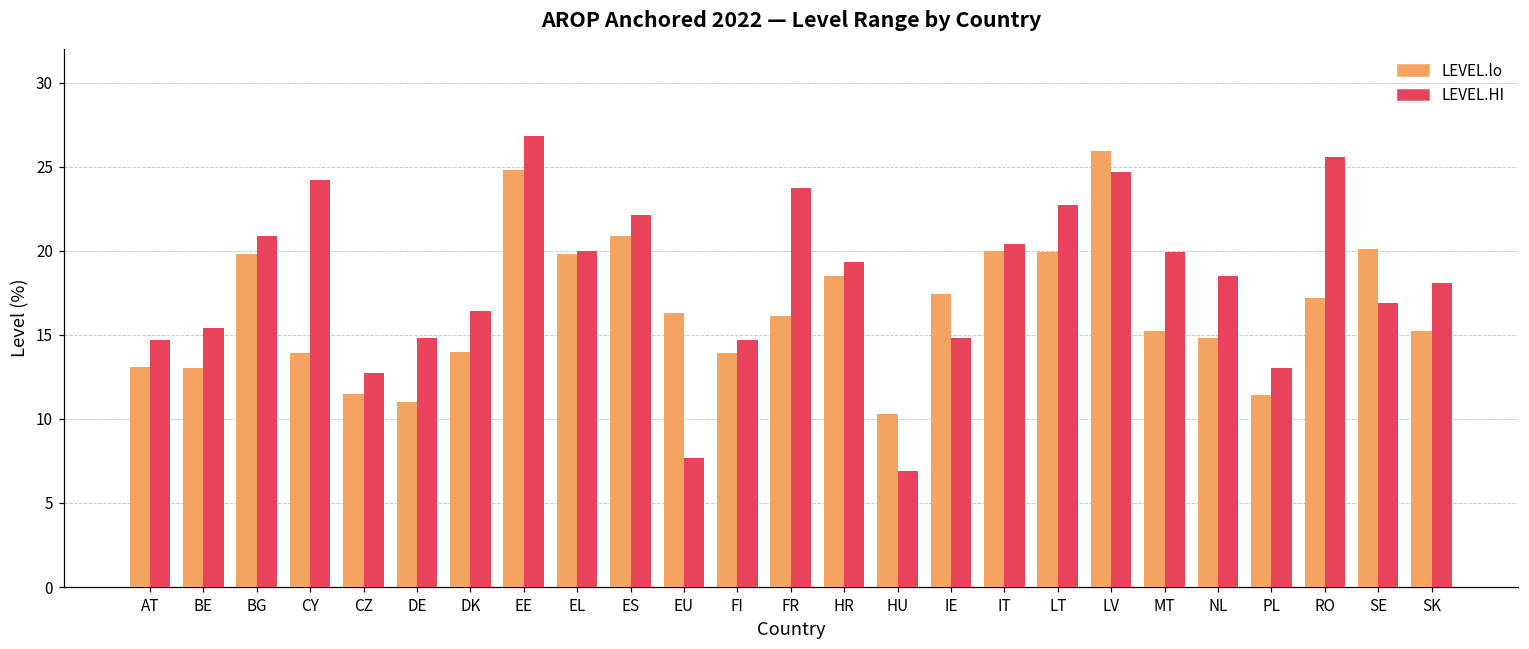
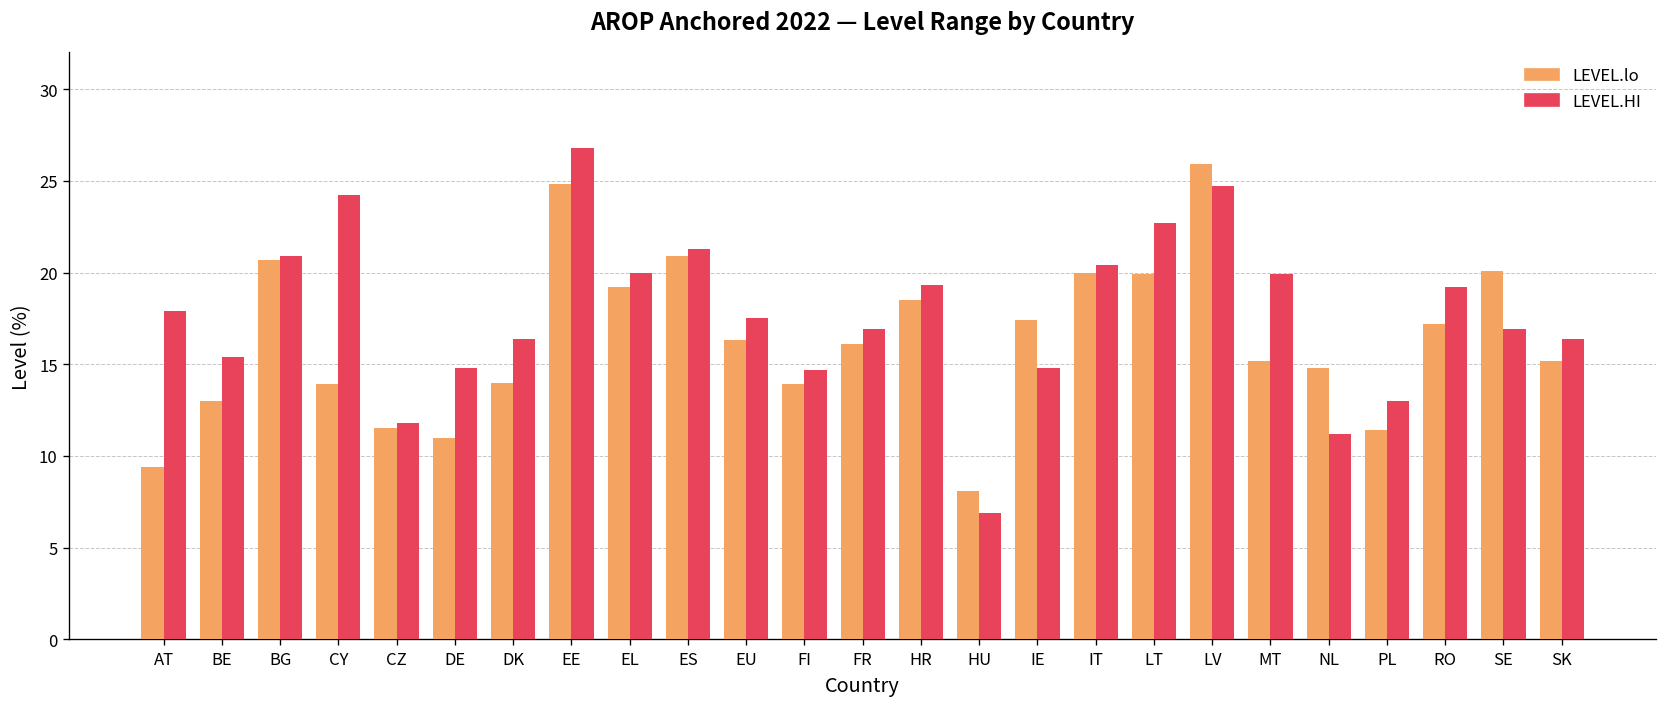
  {
    "LEVEL.lo": {
-     "AT": 13.1,
+     "AT": 9.4,
      "BE": 13.0,
-     "BG": 19.8,
+     "BG": 20.7,
      "CY": 13.9,
      "CZ": 11.5,
      "DE": 11.0,
      "DK": 14.0,
      "EE": 24.8,
-     "EL": 19.8,
+     "EL": 19.2,
      "ES": 20.9,
      "EU": 16.3,
      "FI": 13.9,
      "FR": 16.1,
      "HR": 18.5,
-     "HU": 10.3,
+     "HU": 8.1,
      "IE": 17.4,
      "IT": 20.0,
      "LT": 19.9,
      "LV": 25.9,
      "MT": 15.2,
      "NL": 14.8,
      "PL": 11.4,
      "RO": 17.2,
      "SE": 20.1,
      "SK": 15.2
    },
    "LEVEL.HI": {
-     "AT": 14.7,
+     "AT": 17.9,
      "BE": 15.4,
      "BG": 20.9,
      "CY": 24.2,
-     "CZ": 12.7,
+     "CZ": 11.8,
      "DE": 14.8,
      "DK": 16.4,
      "EE": 26.8,
      "EL": 20.0,
-     "ES": 22.1,
-     "EU": 7.7,
+     "ES": 21.3,
+     "EU": 17.5,
      "FI": 14.7,
-     "FR": 23.7,
+     "FR": 16.9,
      "HR": 19.3,
      "HU": 6.9,
      "IE": 14.8,
      "IT": 20.4,
      "LT": 22.7,
      "LV": 24.7,
      "MT": 19.9,
-     "NL": 18.5,
+     "NL": 11.2,
      "PL": 13.0,
-     "RO": 25.6,
+     "RO": 19.2,
      "SE": 16.9,
-     "SK": 18.1
+     "SK": 16.4
    }
  }
